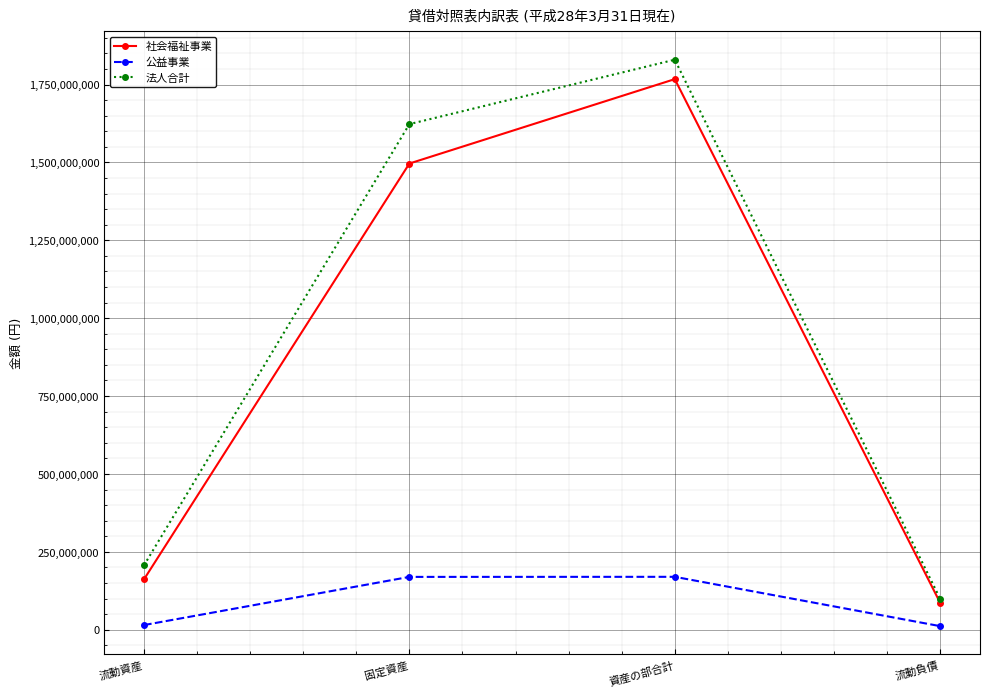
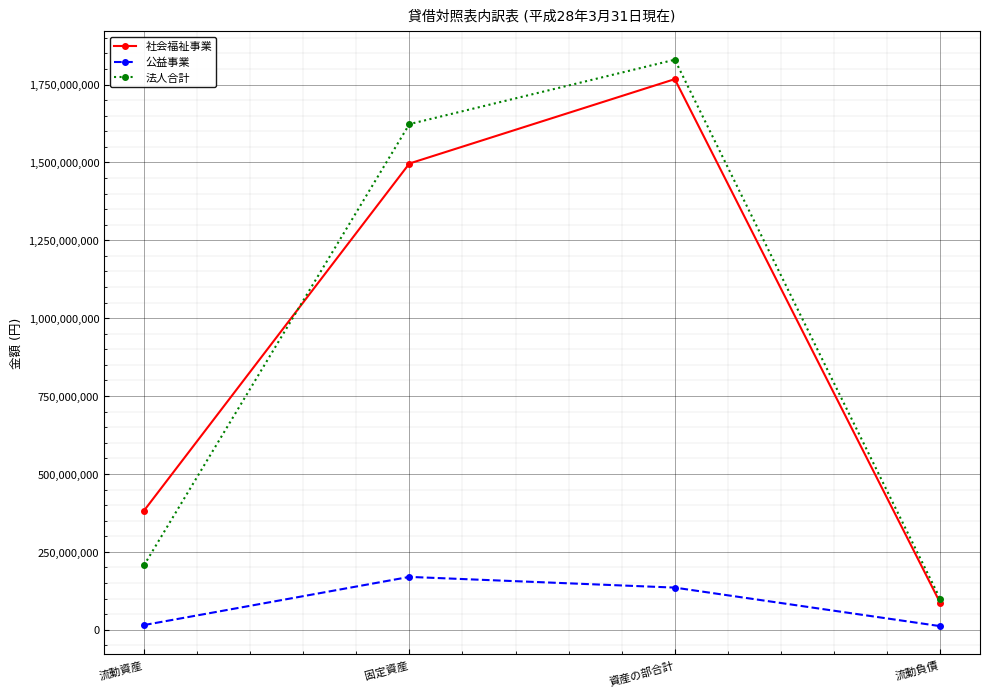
  {
    "社会福祉事業": {
-     "流動資産": "160,000,000",
+     "流動資産": "380,000,000",
      "固定資産": "1,500,000,000",
      "資産の部合計": "1,770,000,000",
      "流動負債": "90,000,000"
    },
    "公益事業": {
      "流動資産": "20,000,000",
      "固定資産": "170,000,000",
-     "資産の部合計": "170,000,000",
+     "資産の部合計": "140,000,000",
      "流動負債": "10,000,000"
    },
    "法人合計": {
      "流動資産": "210,000,000",
      "固定資産": "1,620,000,000",
      "資産の部合計": "1,830,000,000",
      "流動負債": "100,000,000"
    }
  }
